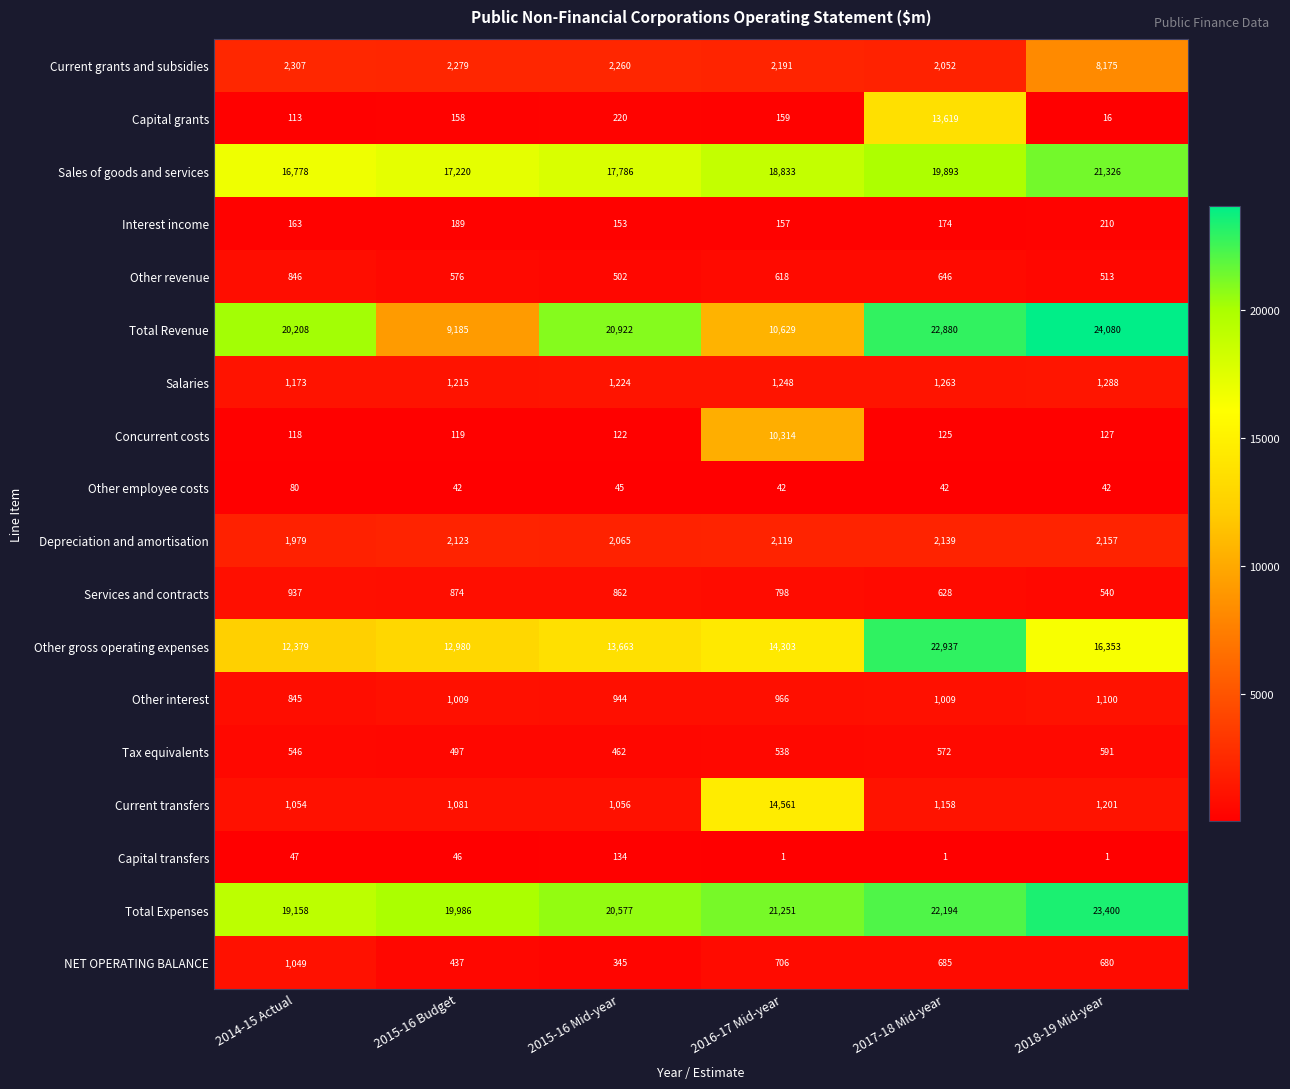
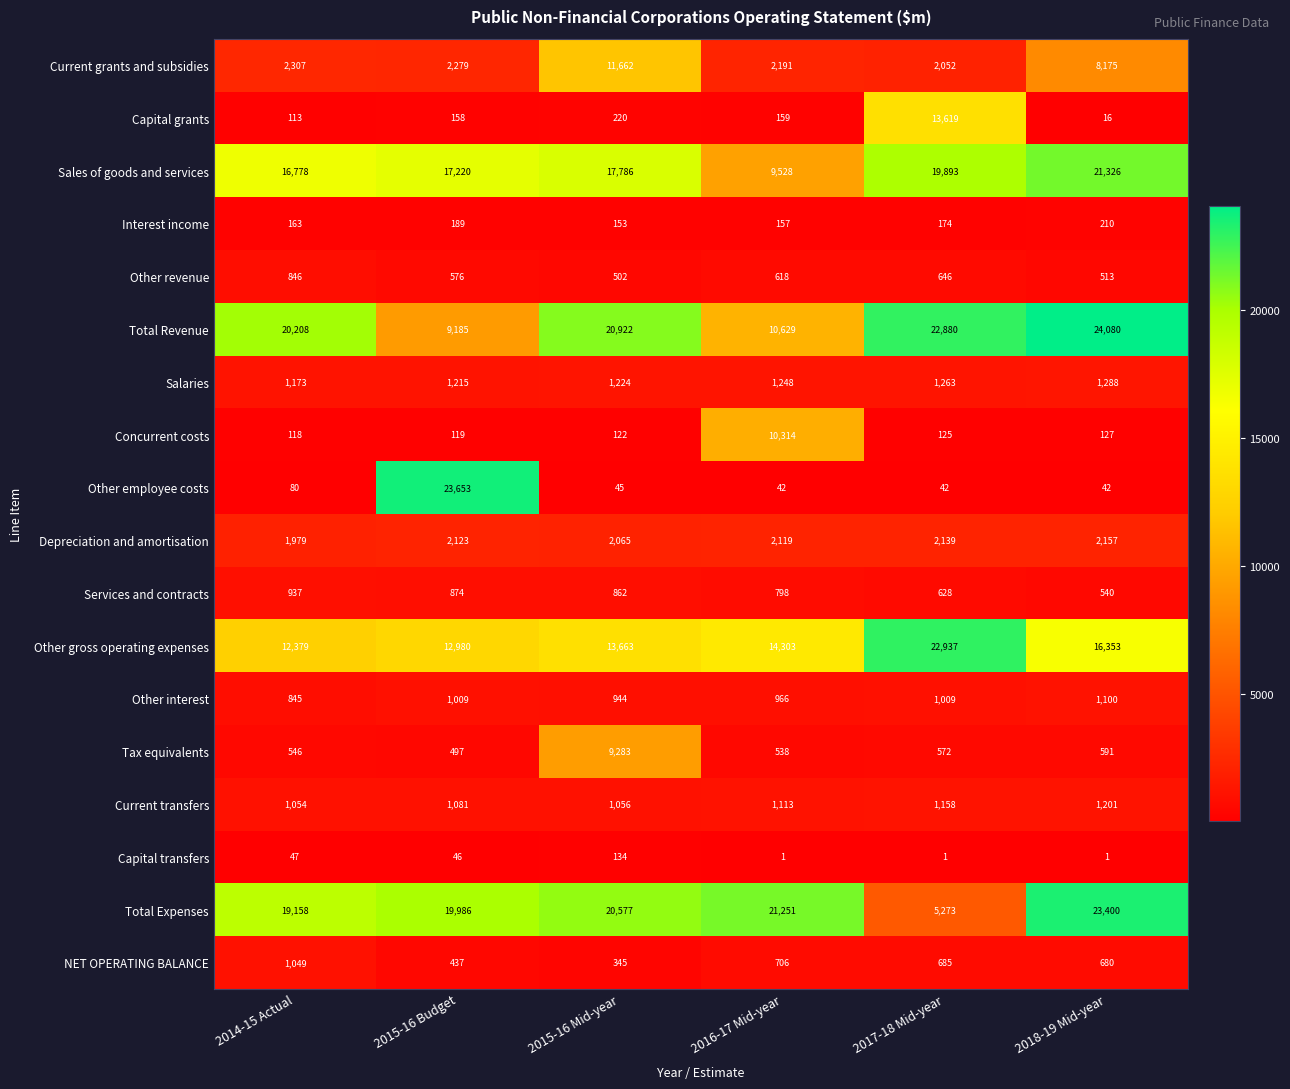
  {
    "Current grants and subsidies": {
      "2014-15 Actual": "2,307",
      "2015-16 Budget": "2,279",
-     "2015-16 Mid-year": "2,260",
+     "2015-16 Mid-year": "11,662",
      "2016-17 Mid-year": "2,191",
      "2017-18 Mid-year": "2,052",
      "2018-19 Mid-year": "8,175"
    },
    "Capital grants": {
      "2014-15 Actual": "113",
      "2015-16 Budget": "158",
      "2015-16 Mid-year": "220",
      "2016-17 Mid-year": "159",
      "2017-18 Mid-year": "13,619",
      "2018-19 Mid-year": "16"
    },
    "Sales of goods and services": {
      "2014-15 Actual": "16,778",
      "2015-16 Budget": "17,220",
      "2015-16 Mid-year": "17,786",
-     "2016-17 Mid-year": "18,833",
+     "2016-17 Mid-year": "9,528",
      "2017-18 Mid-year": "19,893",
      "2018-19 Mid-year": "21,326"
    },
    "Interest income": {
      "2014-15 Actual": "163",
      "2015-16 Budget": "189",
      "2015-16 Mid-year": "153",
      "2016-17 Mid-year": "157",
      "2017-18 Mid-year": "174",
      "2018-19 Mid-year": "210"
    },
    "Other revenue": {
      "2014-15 Actual": "846",
      "2015-16 Budget": "576",
      "2015-16 Mid-year": "502",
      "2016-17 Mid-year": "618",
      "2017-18 Mid-year": "646",
      "2018-19 Mid-year": "513"
    },
    "Total Revenue": {
      "2014-15 Actual": "20,208",
      "2015-16 Budget": "9,185",
      "2015-16 Mid-year": "20,922",
      "2016-17 Mid-year": "10,629",
      "2017-18 Mid-year": "22,880",
      "2018-19 Mid-year": "24,080"
    },
    "Salaries": {
      "2014-15 Actual": "1,173",
      "2015-16 Budget": "1,215",
      "2015-16 Mid-year": "1,224",
      "2016-17 Mid-year": "1,248",
      "2017-18 Mid-year": "1,263",
      "2018-19 Mid-year": "1,288"
    },
    "Concurrent costs": {
      "2014-15 Actual": "118",
      "2015-16 Budget": "119",
      "2015-16 Mid-year": "122",
      "2016-17 Mid-year": "10,314",
      "2017-18 Mid-year": "125",
      "2018-19 Mid-year": "127"
    },
    "Other employee costs": {
      "2014-15 Actual": "80",
-     "2015-16 Budget": "42",
+     "2015-16 Budget": "23,653",
      "2015-16 Mid-year": "45",
      "2016-17 Mid-year": "42",
      "2017-18 Mid-year": "42",
      "2018-19 Mid-year": "42"
    },
    "Depreciation and amortisation": {
      "2014-15 Actual": "1,979",
      "2015-16 Budget": "2,123",
      "2015-16 Mid-year": "2,065",
      "2016-17 Mid-year": "2,119",
      "2017-18 Mid-year": "2,139",
      "2018-19 Mid-year": "2,157"
    },
    "Services and contracts": {
      "2014-15 Actual": "937",
      "2015-16 Budget": "874",
      "2015-16 Mid-year": "862",
      "2016-17 Mid-year": "798",
      "2017-18 Mid-year": "628",
      "2018-19 Mid-year": "540"
    },
    "Other gross operating expenses": {
      "2014-15 Actual": "12,379",
      "2015-16 Budget": "12,980",
      "2015-16 Mid-year": "13,663",
      "2016-17 Mid-year": "14,303",
      "2017-18 Mid-year": "22,937",
      "2018-19 Mid-year": "16,353"
    },
    "Other interest": {
      "2014-15 Actual": "845",
      "2015-16 Budget": "1,009",
      "2015-16 Mid-year": "944",
      "2016-17 Mid-year": "966",
      "2017-18 Mid-year": "1,009",
      "2018-19 Mid-year": "1,100"
    },
    "Tax equivalents": {
      "2014-15 Actual": "546",
      "2015-16 Budget": "497",
-     "2015-16 Mid-year": "462",
+     "2015-16 Mid-year": "9,283",
      "2016-17 Mid-year": "538",
      "2017-18 Mid-year": "572",
      "2018-19 Mid-year": "591"
    },
    "Current transfers": {
      "2014-15 Actual": "1,054",
      "2015-16 Budget": "1,081",
      "2015-16 Mid-year": "1,056",
-     "2016-17 Mid-year": "14,561",
+     "2016-17 Mid-year": "1,113",
      "2017-18 Mid-year": "1,158",
      "2018-19 Mid-year": "1,201"
    },
    "Capital transfers": {
      "2014-15 Actual": "47",
      "2015-16 Budget": "46",
      "2015-16 Mid-year": "134",
      "2016-17 Mid-year": "1",
      "2017-18 Mid-year": "1",
      "2018-19 Mid-year": "1"
    },
    "Total Expenses": {
      "2014-15 Actual": "19,158",
      "2015-16 Budget": "19,986",
      "2015-16 Mid-year": "20,577",
      "2016-17 Mid-year": "21,251",
-     "2017-18 Mid-year": "22,194",
+     "2017-18 Mid-year": "5,273",
      "2018-19 Mid-year": "23,400"
    },
    "NET OPERATING BALANCE": {
      "2014-15 Actual": "1,049",
      "2015-16 Budget": "437",
      "2015-16 Mid-year": "345",
      "2016-17 Mid-year": "706",
      "2017-18 Mid-year": "685",
      "2018-19 Mid-year": "680"
    }
  }
